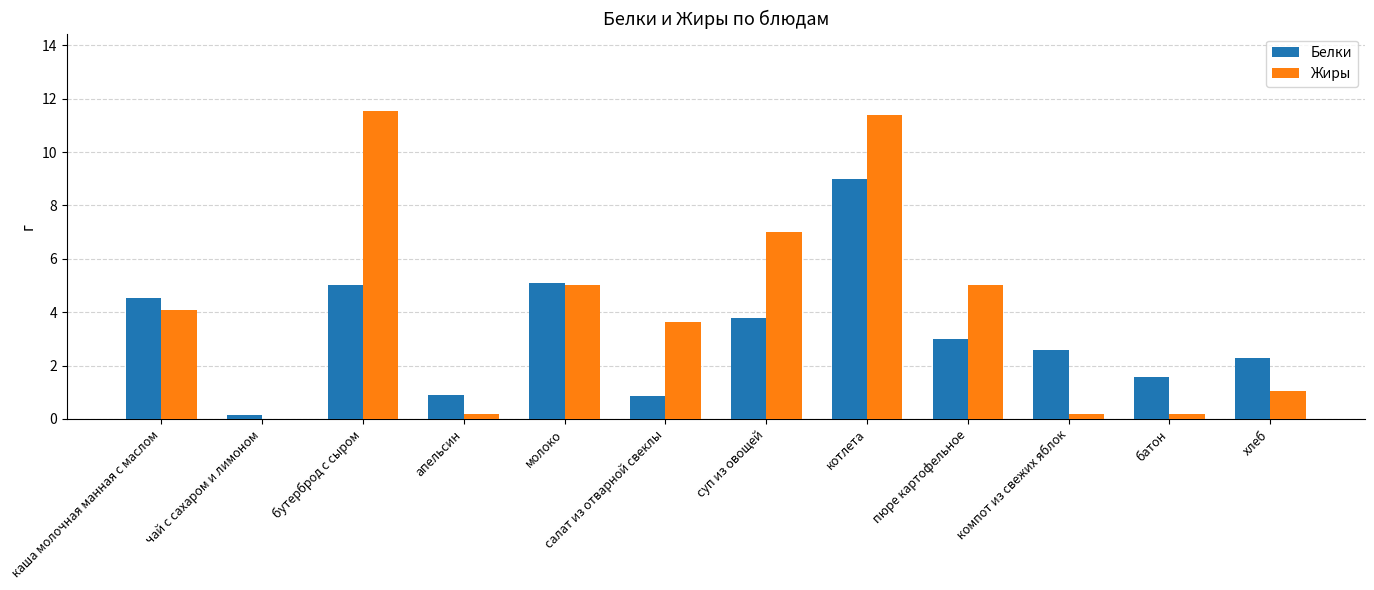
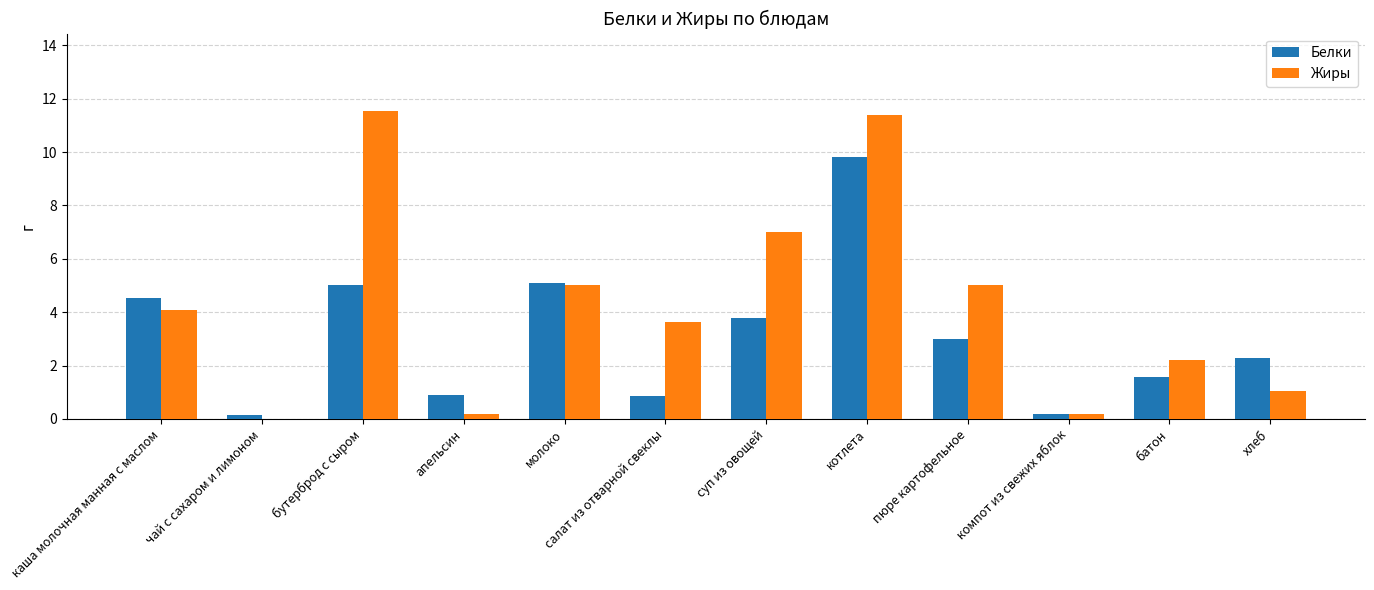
  {
    "Белки": {
      "каша молочная манная с маслом": 4.5,
      "чай с сахаром и лимоном": 0.1,
      "бутерброд с сыром": 5.0,
      "апельсин": 0.9,
      "молоко": 5.1,
      "салат из отварной свеклы": 0.9,
      "суп из овощей": 3.8,
-     "котлета": 9.0,
+     "котлета": 9.8,
      "пюре картофельное": 3.0,
-     "компот из свежих яблок": 2.6,
+     "компот из свежих яблок": 0.2,
      "батон": 1.6,
      "хлеб": 2.3
    },
    "Жиры": {
      "каша молочная манная с маслом": 4.1,
      "чай с сахаром и лимоном": 0.0,
      "бутерброд с сыром": 11.6,
      "апельсин": 0.2,
      "молоко": 5.0,
      "салат из отварной свеклы": 3.7,
      "суп из овощей": 7.0,
      "котлета": 11.4,
      "пюре картофельное": 5.0,
      "компот из свежих яблок": 0.2,
-     "батон": 0.2,
+     "батон": 2.2,
      "хлеб": 1.0
    }
  }
